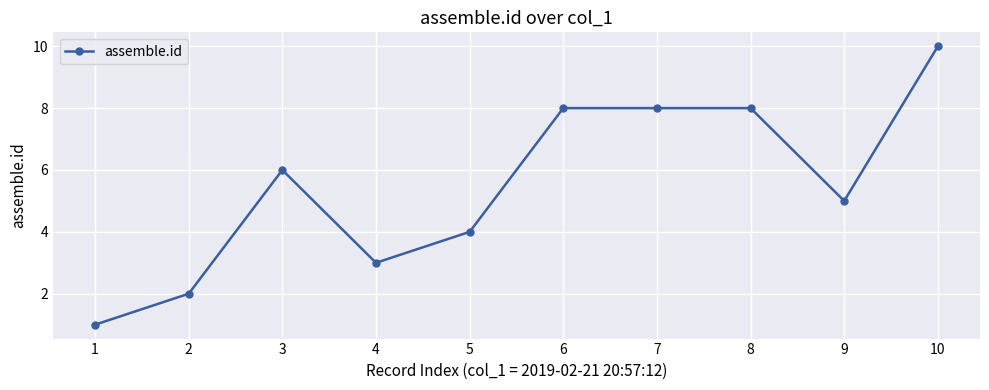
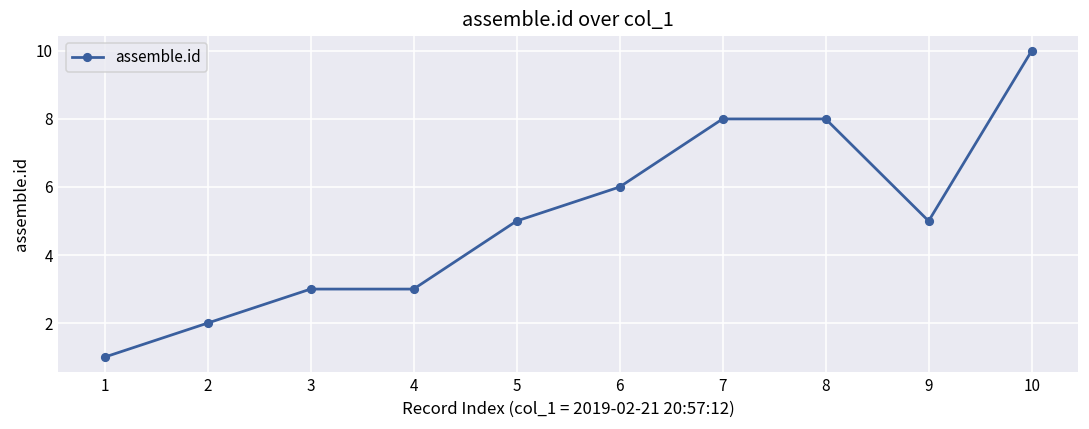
  {
    "1": 1,
    "2": 2,
-   "3": 6,
+   "3": 3,
    "4": 3,
-   "5": 4,
-   "6": 8,
+   "5": 5,
+   "6": 6,
    "7": 8,
    "8": 8,
    "9": 5,
    "10": 10
  }
